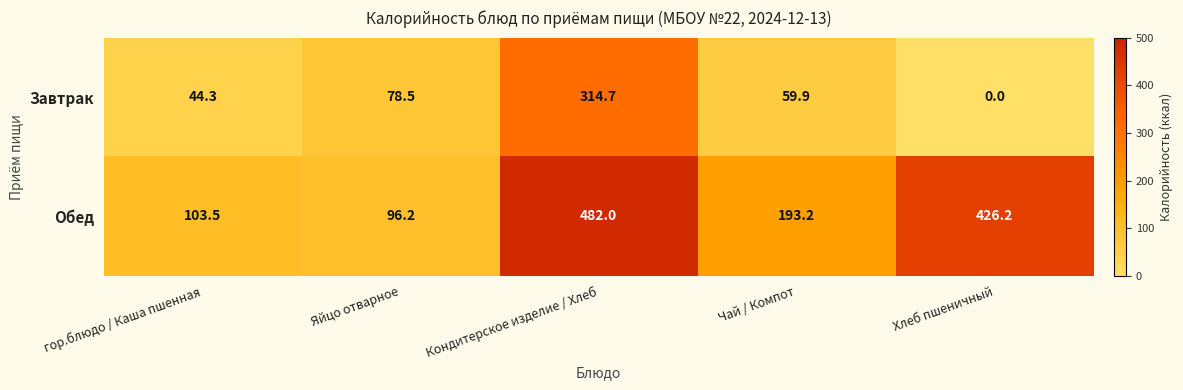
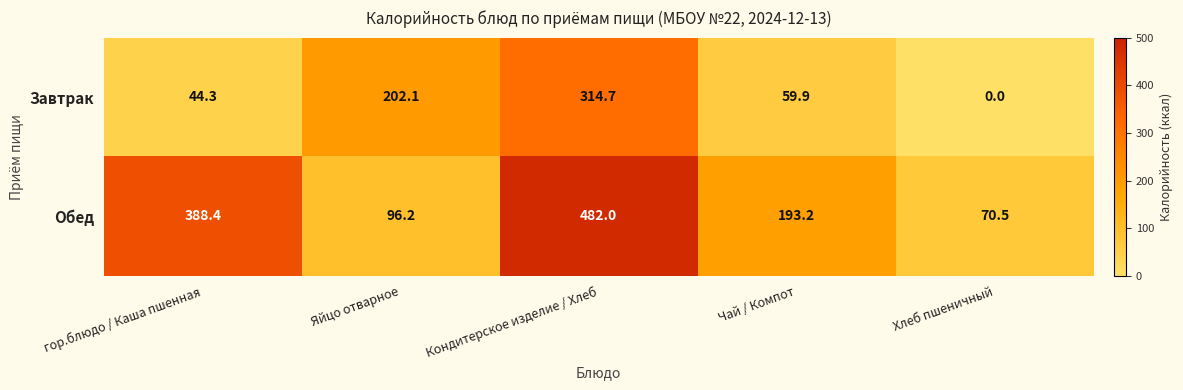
  {
    "Завтрак": {
      "гор.блюдо / Каша пшенная": 44.3,
-     "Яйцо отварное": 78.5,
+     "Яйцо отварное": 202.1,
      "Кондитерское изделие / Хлеб": 314.7,
      "Чай / Компот": 59.9,
      "Хлеб пшеничный": 0.0
    },
    "Обед": {
-     "гор.блюдо / Каша пшенная": 103.5,
+     "гор.блюдо / Каша пшенная": 388.4,
      "Яйцо отварное": 96.2,
      "Кондитерское изделие / Хлеб": 482.0,
      "Чай / Компот": 193.2,
-     "Хлеб пшеничный": 426.2
+     "Хлеб пшеничный": 70.5
    }
  }
